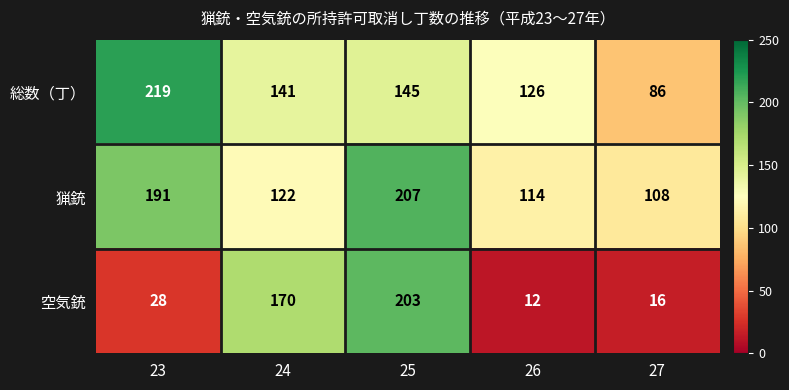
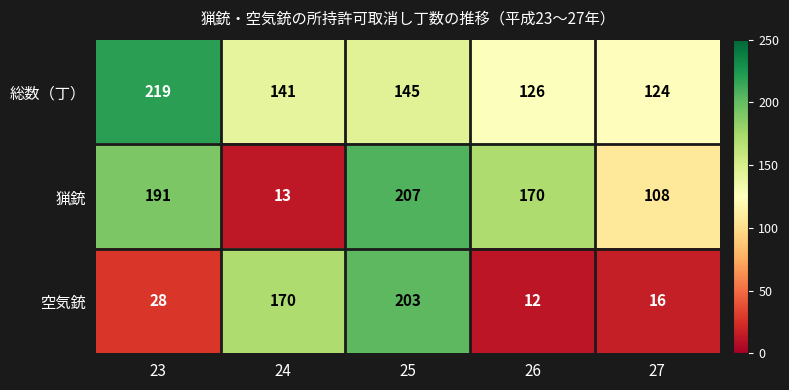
  {
    "総数（丁）": {
      "23": 219,
      "24": 141,
      "25": 145,
      "26": 126,
-     "27": 86
+     "27": 124
    },
    "猟銃": {
      "23": 191,
-     "24": 122,
+     "24": 13,
      "25": 207,
-     "26": 114,
+     "26": 170,
      "27": 108
    },
    "空気銃": {
      "23": 28,
      "24": 170,
      "25": 203,
      "26": 12,
      "27": 16
    }
  }
